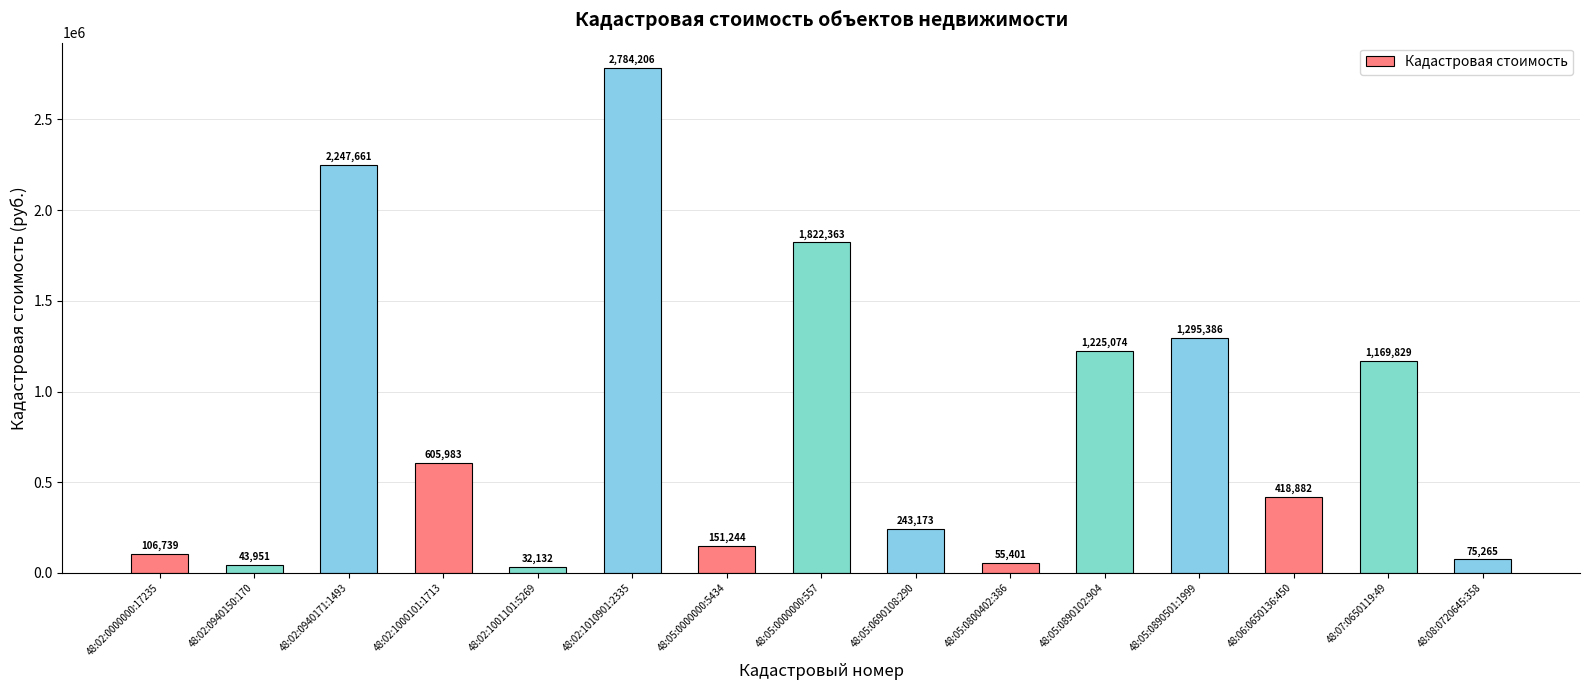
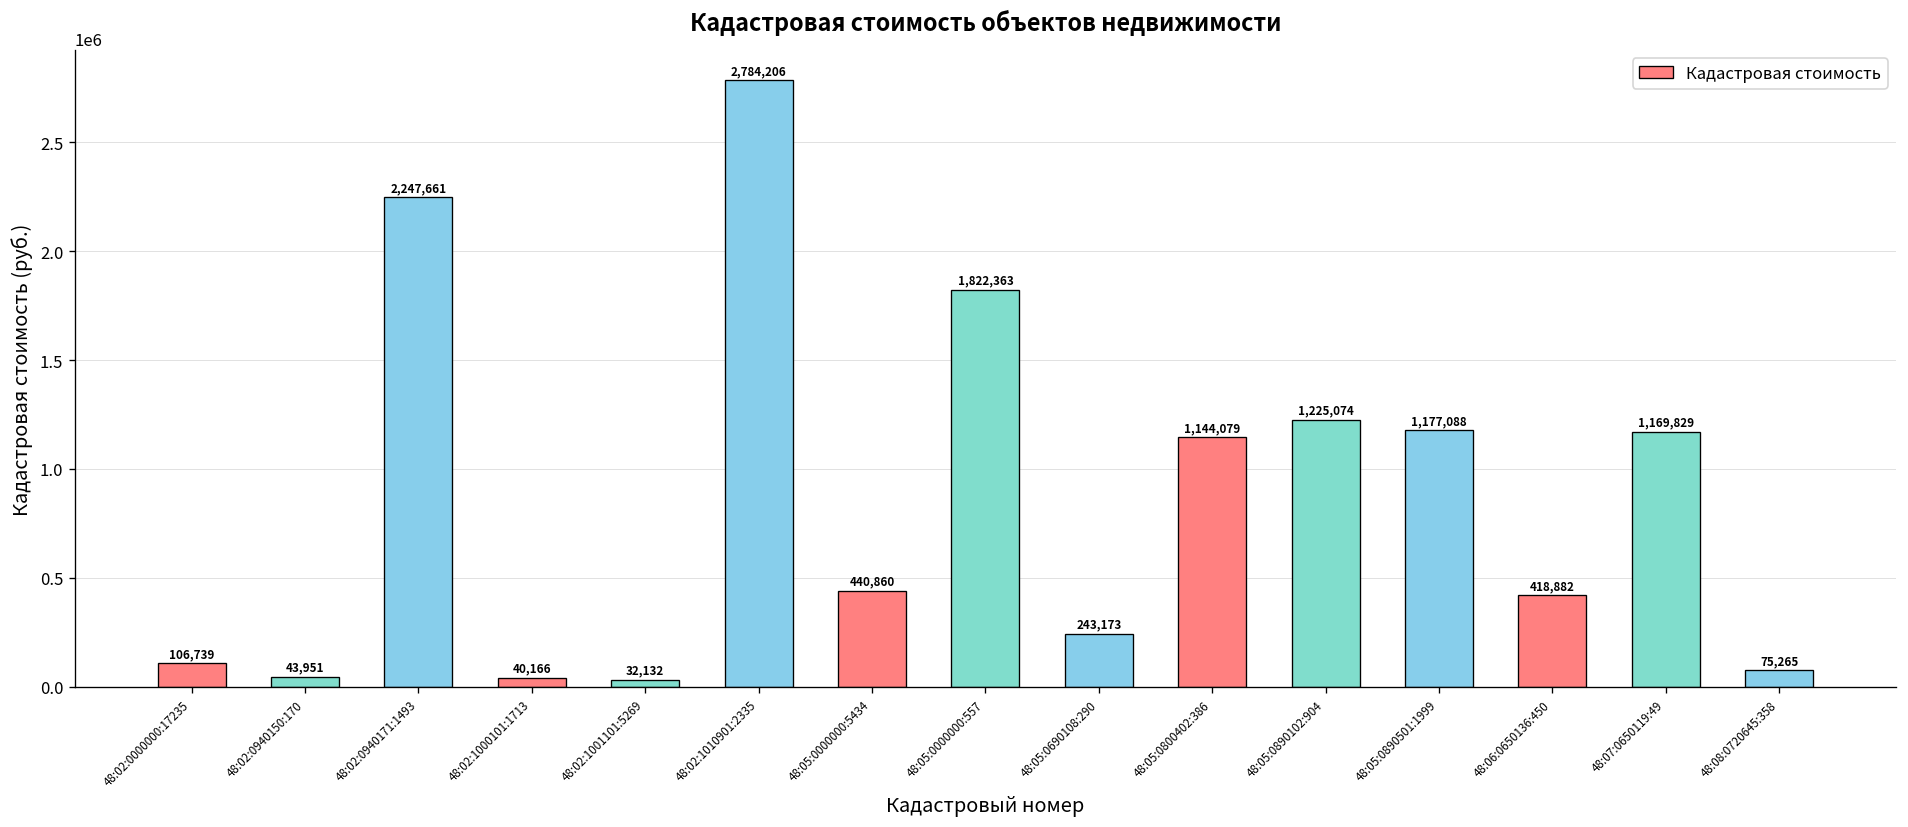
  {
    "48:02:0000000:17235": "106,739",
    "48:02:0940150:170": "43,951",
    "48:02:0940171:1493": "2,247,661",
-   "48:02:1000101:1713": "605,983",
+   "48:02:1000101:1713": "40,166",
    "48:02:1001101:5269": "32,132",
    "48:02:1010901:2335": "2,784,206",
-   "48:05:0000000:5434": "151,244",
+   "48:05:0000000:5434": "440,860",
    "48:05:0000000:557": "1,822,363",
    "48:05:0690108:290": "243,173",
-   "48:05:0800402:386": "55,401",
+   "48:05:0800402:386": "1,144,079",
    "48:05:0890102:904": "1,225,074",
-   "48:05:0890501:1999": "1,295,386",
+   "48:05:0890501:1999": "1,177,088",
    "48:06:0650136:450": "418,882",
    "48:07:0650119:49": "1,169,829",
    "48:08:0720645:358": "75,265"
  }
